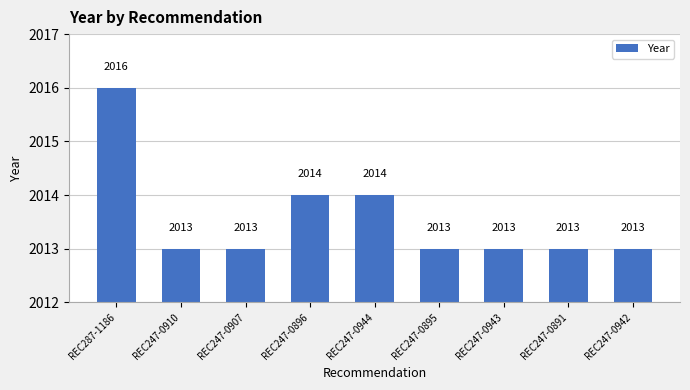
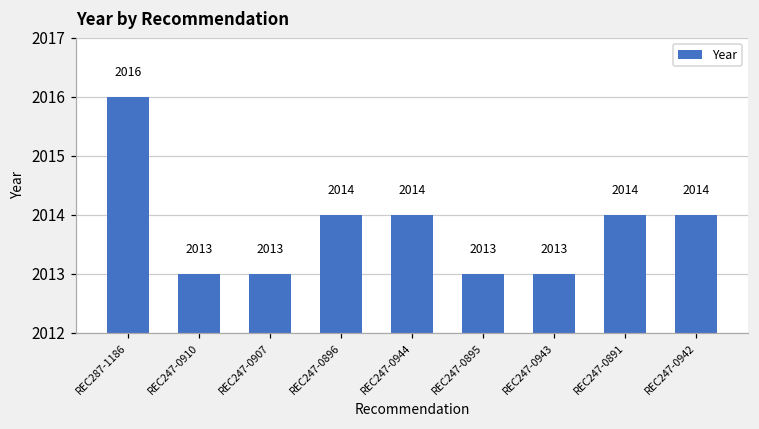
  {
    "REC287-1186": 2016,
    "REC247-0910": 2013,
    "REC247-0907": 2013,
    "REC247-0896": 2014,
    "REC247-0944": 2014,
    "REC247-0895": 2013,
    "REC247-0943": 2013,
-   "REC247-0891": 2013,
-   "REC247-0942": 2013
+   "REC247-0891": 2014,
+   "REC247-0942": 2014
  }
